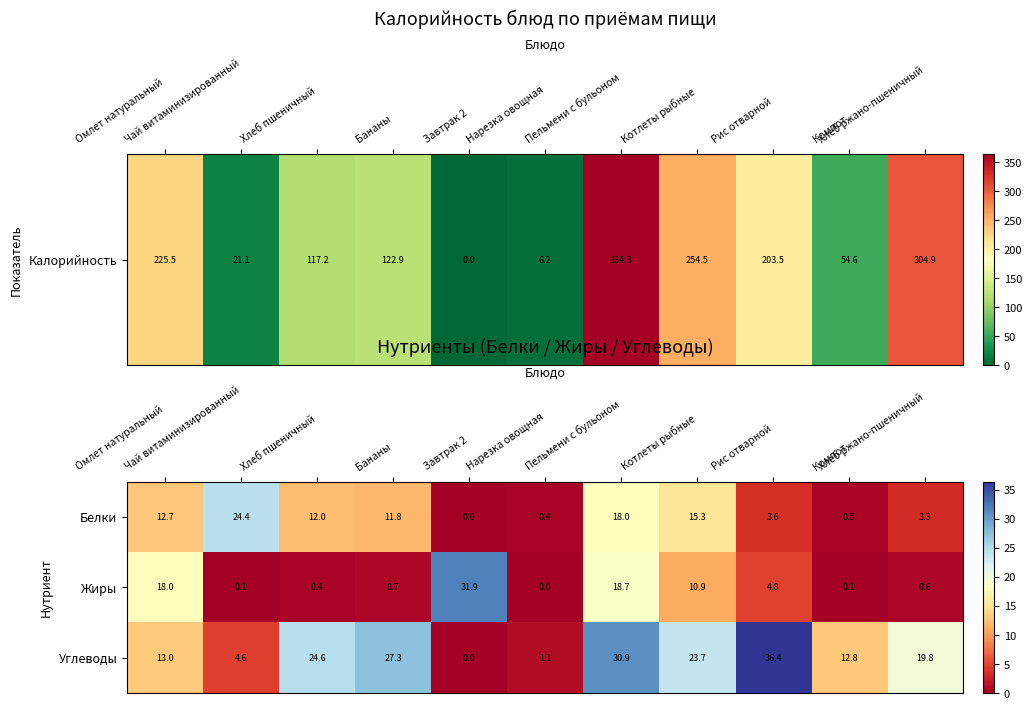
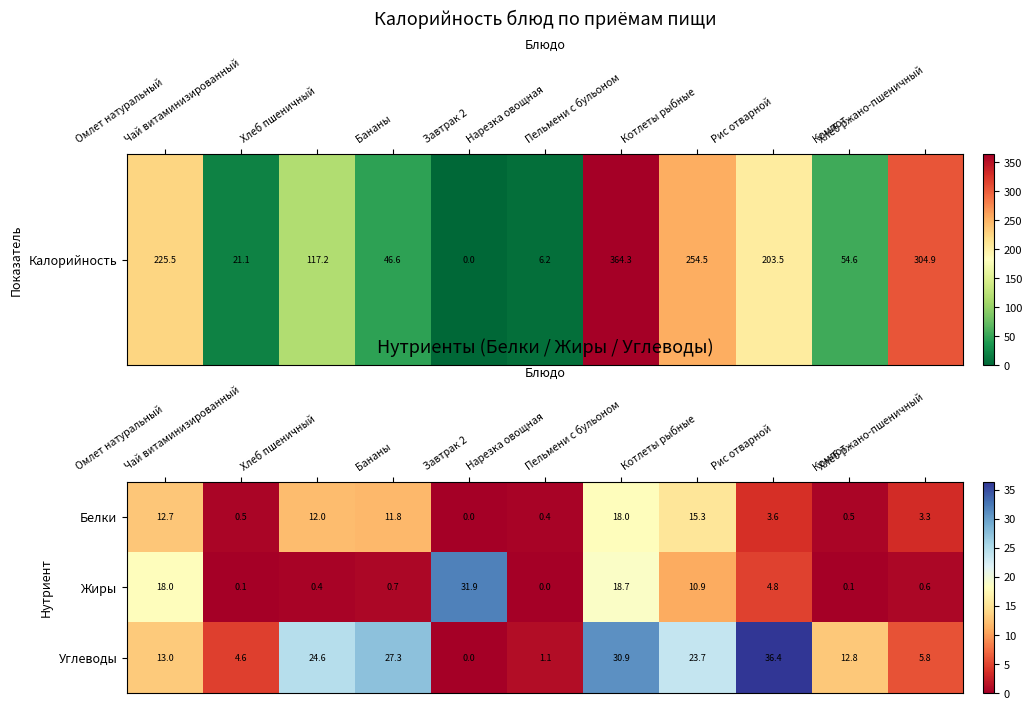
  {
    "Калорийность блюд по приёмам пищи": {
      "Калорийность": {
        "Омлет натуральный": 225.5,
        "Чай витаминизированный": 21.1,
        "Хлеб пшеничный": 117.2,
-       "Бананы": 122.9,
+       "Бананы": 46.6,
        "Завтрак 2": 0.0,
        "Нарезка овощная": 6.2,
        "Пельмени с бульоном": 364.3,
        "Котлеты рыбные": 254.5,
        "Рис отварной": 203.5,
        "Компот": 54.6,
        "Хлеб ржано-пшеничный": 304.9
      }
    },
    "Нутриенты (Белки / Жиры / Углеводы)": {
      "Белки": {
        "Омлет натуральный": 12.7,
-       "Чай витаминизированный": 24.4,
+       "Чай витаминизированный": 0.5,
        "Хлеб пшеничный": 12.0,
        "Бананы": 11.8,
        "Завтрак 2": 0.0,
        "Нарезка овощная": 0.4,
        "Пельмени с бульоном": 18.0,
        "Котлеты рыбные": 15.3,
        "Рис отварной": 3.6,
        "Компот": 0.5,
        "Хлеб ржано-пшеничный": 3.3
      },
      "Жиры": {
        "Омлет натуральный": 18.0,
        "Чай витаминизированный": 0.1,
        "Хлеб пшеничный": 0.4,
        "Бананы": 0.7,
        "Завтрак 2": 31.9,
        "Нарезка овощная": 0.0,
        "Пельмени с бульоном": 18.7,
        "Котлеты рыбные": 10.9,
        "Рис отварной": 4.8,
        "Компот": 0.1,
        "Хлеб ржано-пшеничный": 0.6
      },
      "Углеводы": {
        "Омлет натуральный": 13.0,
        "Чай витаминизированный": 4.6,
        "Хлеб пшеничный": 24.6,
        "Бананы": 27.3,
        "Завтрак 2": 0.0,
        "Нарезка овощная": 1.1,
        "Пельмени с бульоном": 30.9,
        "Котлеты рыбные": 23.7,
        "Рис отварной": 36.4,
        "Компот": 12.8,
-       "Хлеб ржано-пшеничный": 19.8
+       "Хлеб ржано-пшеничный": 5.8
      }
    }
  }
